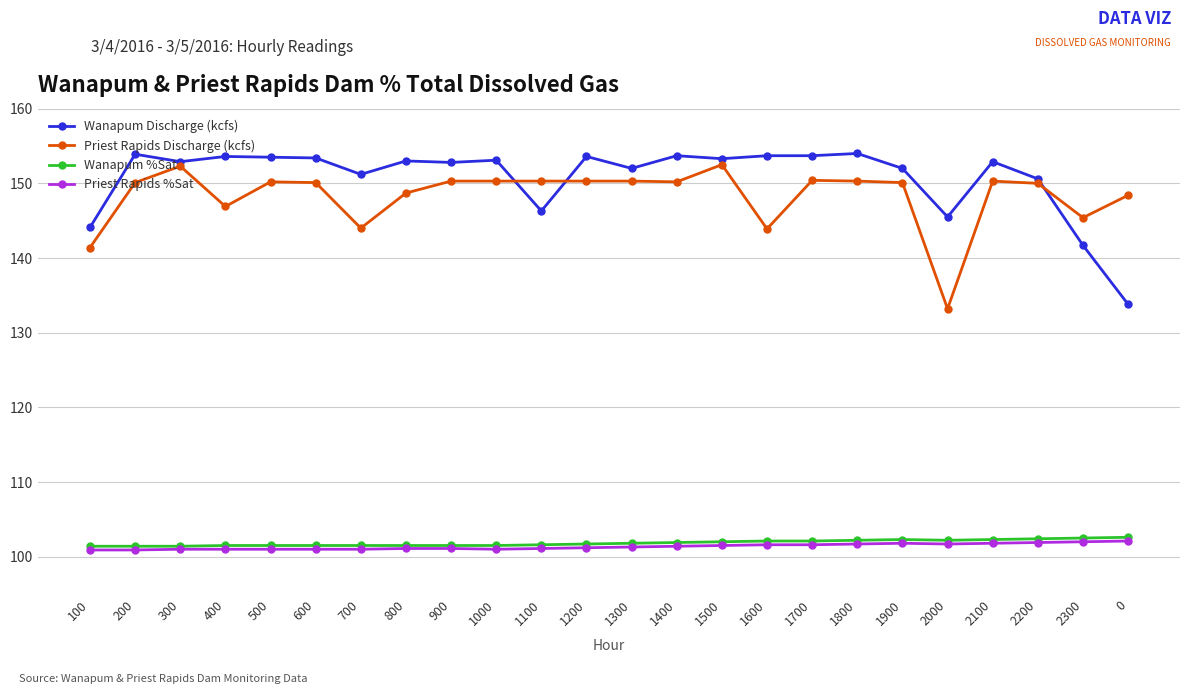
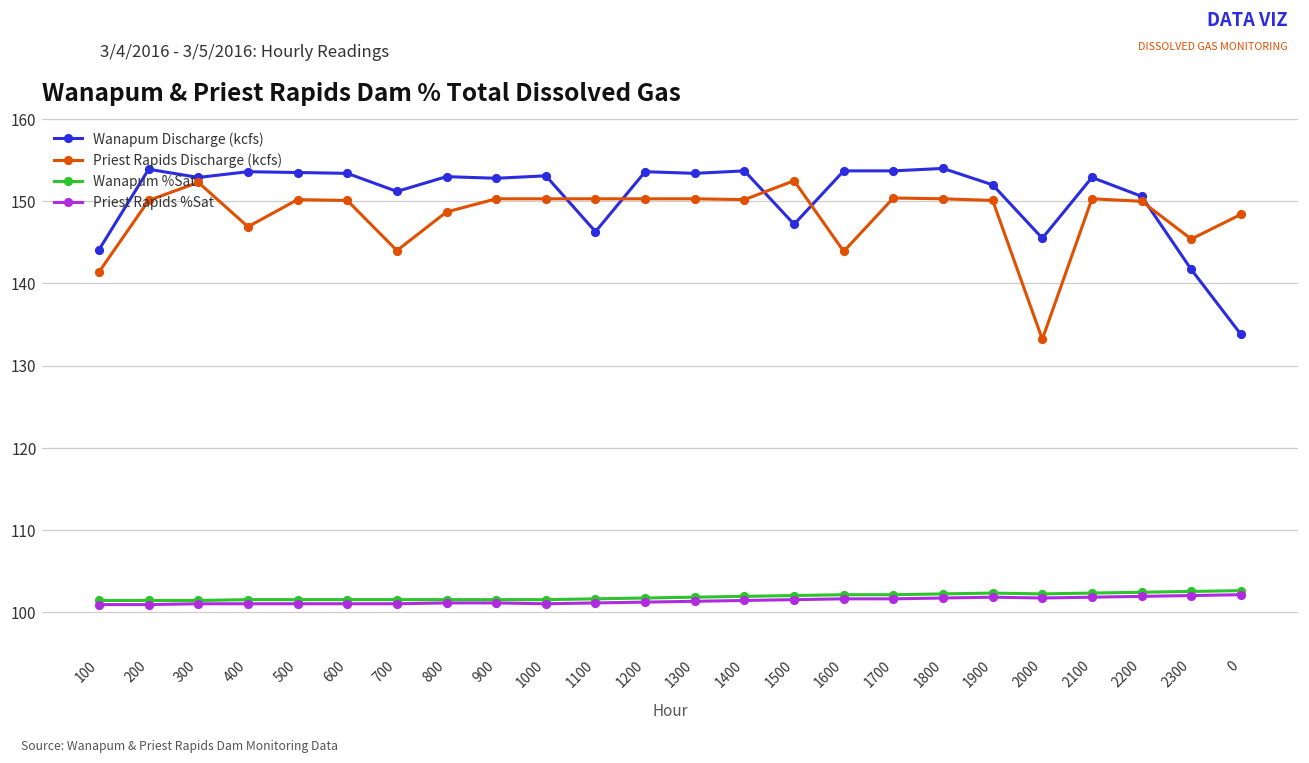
  {
    "Wanapum Discharge (kcfs)": {
      "100": 144,
      "200": 154,
      "300": 153,
      "400": 154,
      "500": 154,
      "600": 153,
      "700": 151,
      "800": 153,
      "900": 153,
      "1000": 153,
      "1100": 146,
      "1200": 154,
-     "1300": 152,
+     "1300": 153,
      "1400": 154,
-     "1500": 153,
+     "1500": 147,
      "1600": 154,
      "1700": 154,
      "1800": 154,
      "1900": 152,
      "2000": 146,
      "2100": 153,
      "2200": 151,
      "2300": 142,
      "0": 134
    },
    "Priest Rapids Discharge (kcfs)": {
      "100": 141,
      "200": 150,
      "300": 152,
      "400": 147,
      "500": 150,
      "600": 150,
      "700": 144,
      "800": 149,
      "900": 150,
      "1000": 150,
      "1100": 150,
      "1200": 150,
      "1300": 150,
      "1400": 150,
      "1500": 153,
      "1600": 144,
      "1700": 150,
      "1800": 150,
      "1900": 150,
      "2000": 133,
      "2100": 150,
      "2200": 150,
      "2300": 145,
      "0": 148
    },
    "Wanapum %Sat": {
      "100": 101,
      "200": 101,
      "300": 101,
      "400": 102,
      "500": 102,
      "600": 102,
      "700": 102,
      "800": 102,
      "900": 102,
      "1000": 102,
      "1100": 102,
      "1200": 102,
      "1300": 102,
      "1400": 102,
      "1500": 102,
      "1600": 102,
      "1700": 102,
      "1800": 102,
      "1900": 102,
      "2000": 102,
      "2100": 102,
      "2200": 102,
      "2300": 103,
      "0": 103
    },
    "Priest Rapids %Sat": {
      "100": 101,
      "200": 101,
      "300": 101,
      "400": 101,
      "500": 101,
      "600": 101,
      "700": 101,
      "800": 101,
      "900": 101,
      "1000": 101,
      "1100": 101,
      "1200": 101,
      "1300": 101,
      "1400": 101,
      "1500": 102,
      "1600": 102,
      "1700": 102,
      "1800": 102,
      "1900": 102,
      "2000": 102,
      "2100": 102,
      "2200": 102,
      "2300": 102,
      "0": 102
    }
  }
